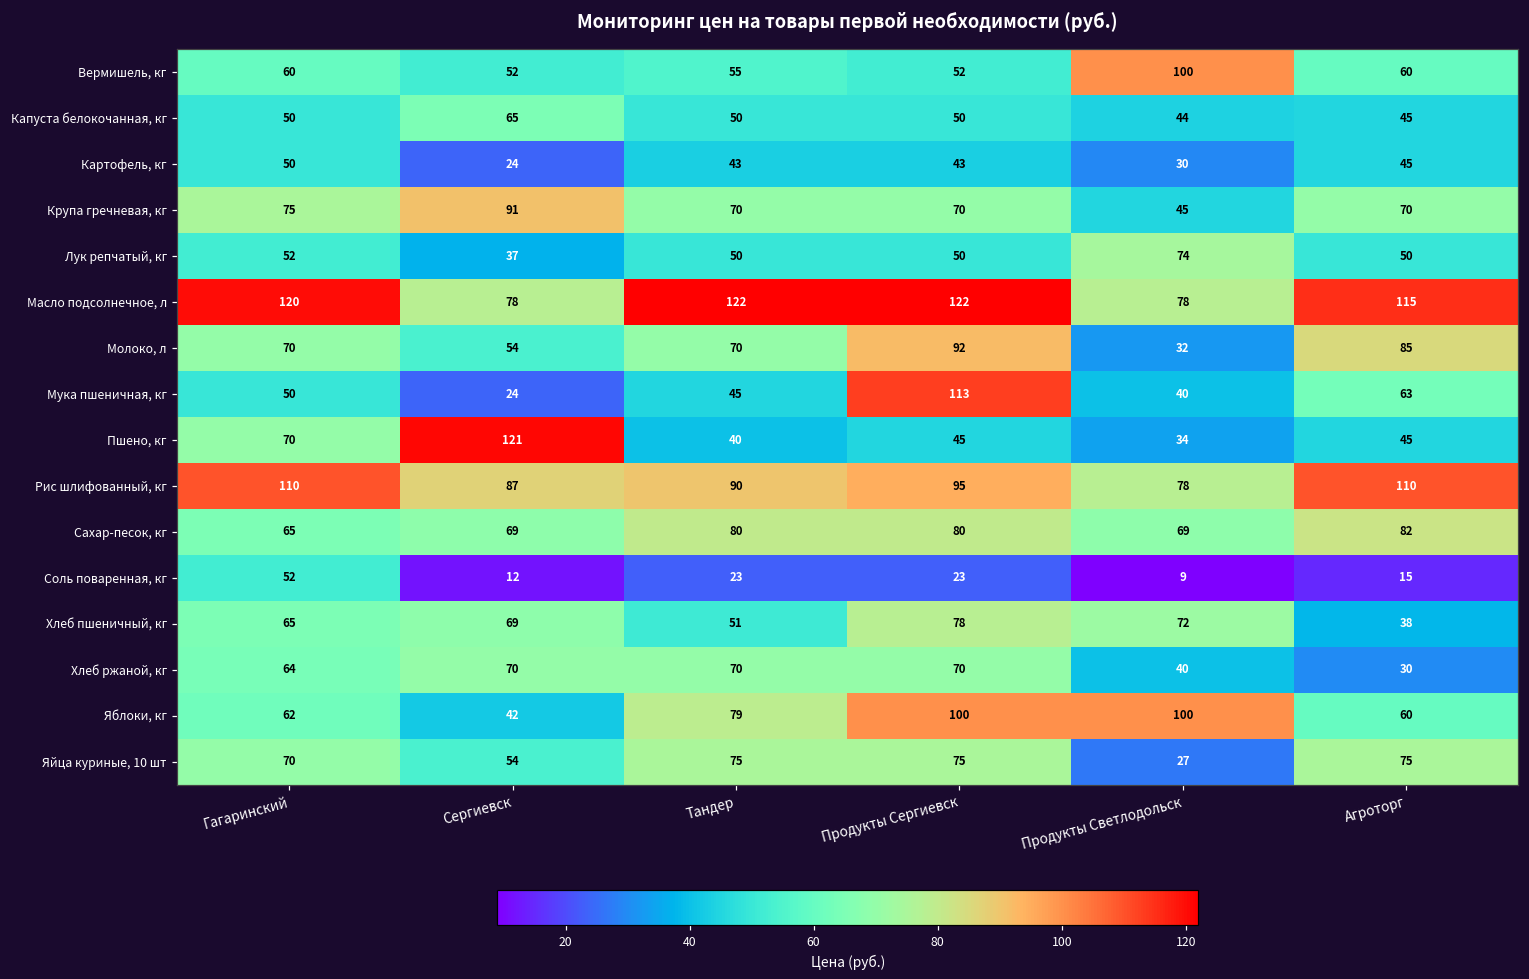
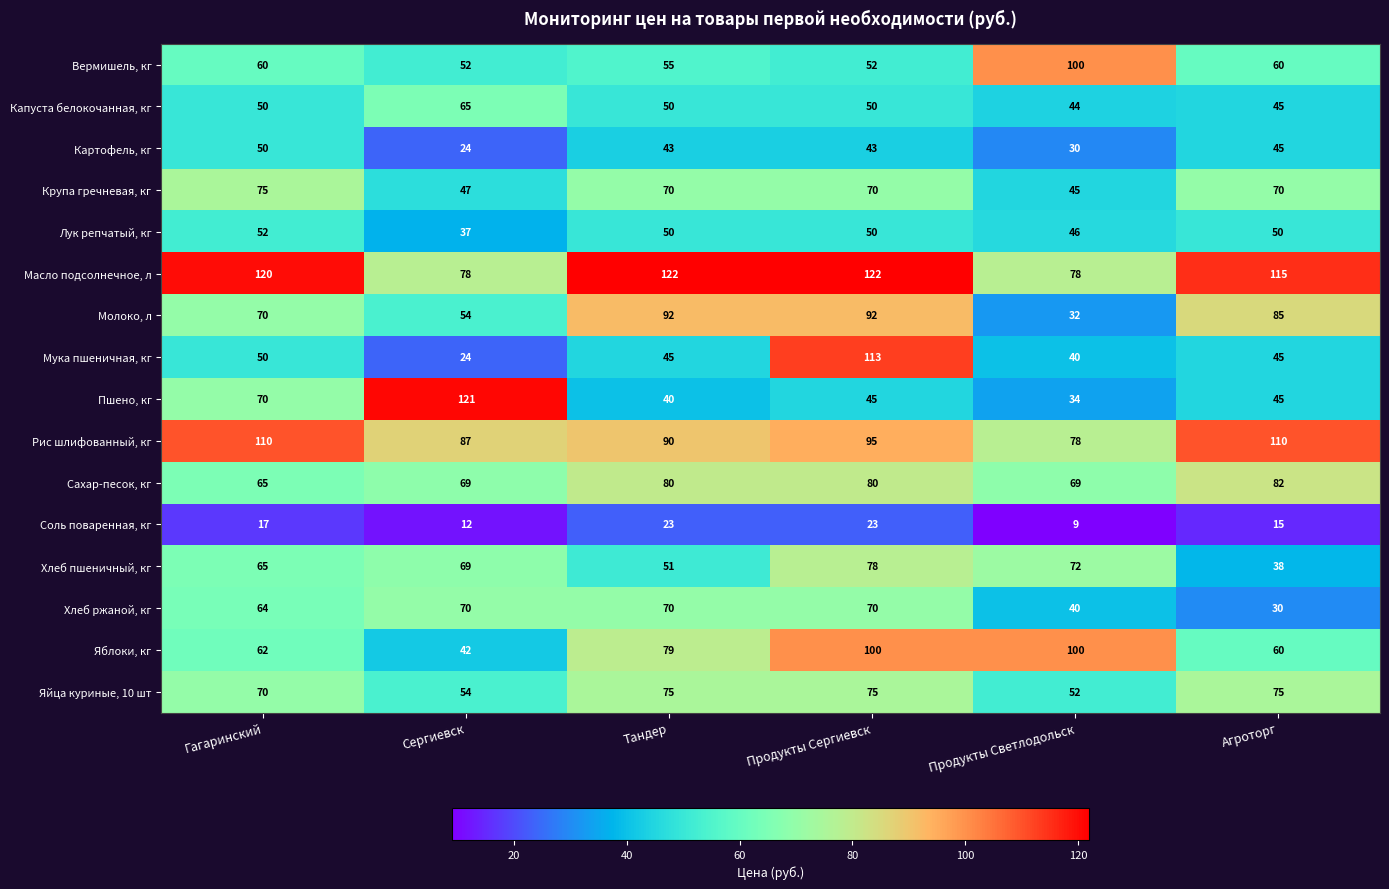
  {
    "Вермишель, кг": {
      "Гагаринский": 60,
      "Сергиевск": 52,
      "Тандер": 55,
      "Продукты Сергиевск": 52,
      "Продукты Светлодольск": 100,
      "Агроторг": 60
    },
    "Капуста белокочанная, кг": {
      "Гагаринский": 50,
      "Сергиевск": 65,
      "Тандер": 50,
      "Продукты Сергиевск": 50,
      "Продукты Светлодольск": 44,
      "Агроторг": 45
    },
    "Картофель, кг": {
      "Гагаринский": 50,
      "Сергиевск": 24,
      "Тандер": 43,
      "Продукты Сергиевск": 43,
      "Продукты Светлодольск": 30,
      "Агроторг": 45
    },
    "Крупа гречневая, кг": {
      "Гагаринский": 75,
-     "Сергиевск": 91,
+     "Сергиевск": 47,
      "Тандер": 70,
      "Продукты Сергиевск": 70,
      "Продукты Светлодольск": 45,
      "Агроторг": 70
    },
    "Лук репчатый, кг": {
      "Гагаринский": 52,
      "Сергиевск": 37,
      "Тандер": 50,
      "Продукты Сергиевск": 50,
-     "Продукты Светлодольск": 74,
+     "Продукты Светлодольск": 46,
      "Агроторг": 50
    },
    "Масло подсолнечное, л": {
      "Гагаринский": 120,
      "Сергиевск": 78,
      "Тандер": 122,
      "Продукты Сергиевск": 122,
      "Продукты Светлодольск": 78,
      "Агроторг": 115
    },
    "Молоко, л": {
      "Гагаринский": 70,
      "Сергиевск": 54,
-     "Тандер": 70,
+     "Тандер": 92,
      "Продукты Сергиевск": 92,
      "Продукты Светлодольск": 32,
      "Агроторг": 85
    },
    "Мука пшеничная, кг": {
      "Гагаринский": 50,
      "Сергиевск": 24,
      "Тандер": 45,
      "Продукты Сергиевск": 113,
      "Продукты Светлодольск": 40,
-     "Агроторг": 63
+     "Агроторг": 45
    },
    "Пшено, кг": {
      "Гагаринский": 70,
      "Сергиевск": 121,
      "Тандер": 40,
      "Продукты Сергиевск": 45,
      "Продукты Светлодольск": 34,
      "Агроторг": 45
    },
    "Рис шлифованный, кг": {
      "Гагаринский": 110,
      "Сергиевск": 87,
      "Тандер": 90,
      "Продукты Сергиевск": 95,
      "Продукты Светлодольск": 78,
      "Агроторг": 110
    },
    "Сахар-песок, кг": {
      "Гагаринский": 65,
      "Сергиевск": 69,
      "Тандер": 80,
      "Продукты Сергиевск": 80,
      "Продукты Светлодольск": 69,
      "Агроторг": 82
    },
    "Соль поваренная, кг": {
-     "Гагаринский": 52,
+     "Гагаринский": 17,
      "Сергиевск": 12,
      "Тандер": 23,
      "Продукты Сергиевск": 23,
      "Продукты Светлодольск": 9,
      "Агроторг": 15
    },
    "Хлеб пшеничный, кг": {
      "Гагаринский": 65,
      "Сергиевск": 69,
      "Тандер": 51,
      "Продукты Сергиевск": 78,
      "Продукты Светлодольск": 72,
      "Агроторг": 38
    },
    "Хлеб ржаной, кг": {
      "Гагаринский": 64,
      "Сергиевск": 70,
      "Тандер": 70,
      "Продукты Сергиевск": 70,
      "Продукты Светлодольск": 40,
      "Агроторг": 30
    },
    "Яблоки, кг": {
      "Гагаринский": 62,
      "Сергиевск": 42,
      "Тандер": 79,
      "Продукты Сергиевск": 100,
      "Продукты Светлодольск": 100,
      "Агроторг": 60
    },
    "Яйца куриные, 10 шт": {
      "Гагаринский": 70,
      "Сергиевск": 54,
      "Тандер": 75,
      "Продукты Сергиевск": 75,
-     "Продукты Светлодольск": 27,
+     "Продукты Светлодольск": 52,
      "Агроторг": 75
    }
  }
